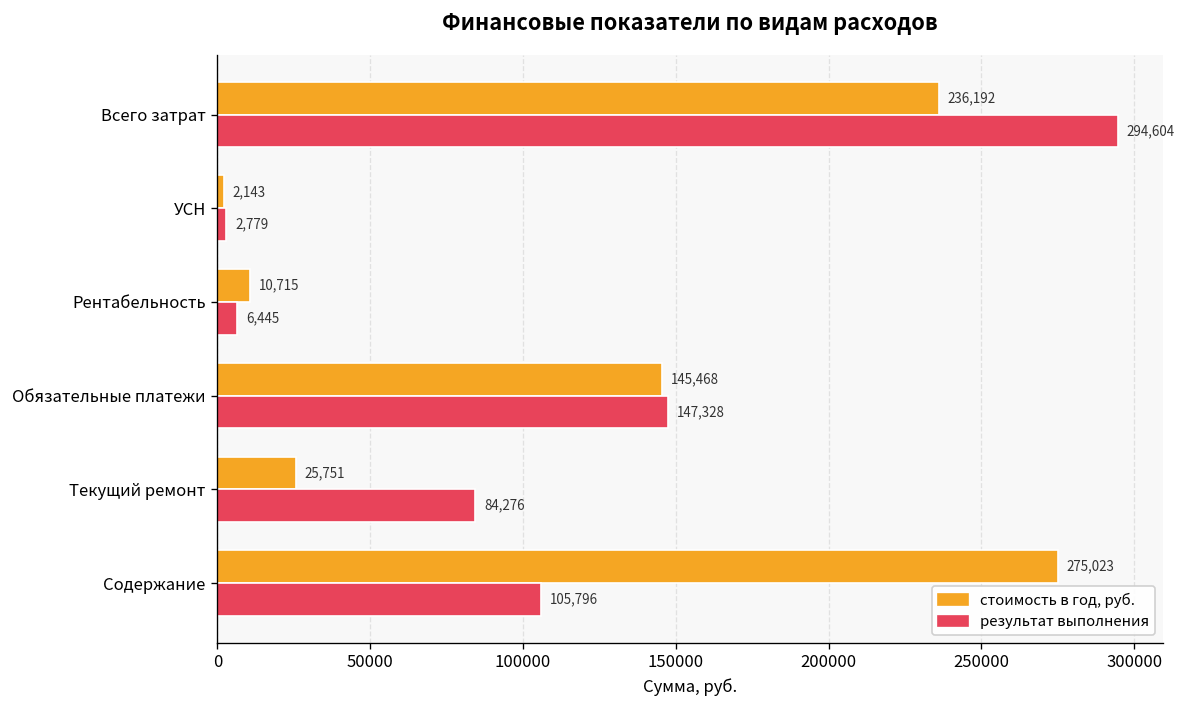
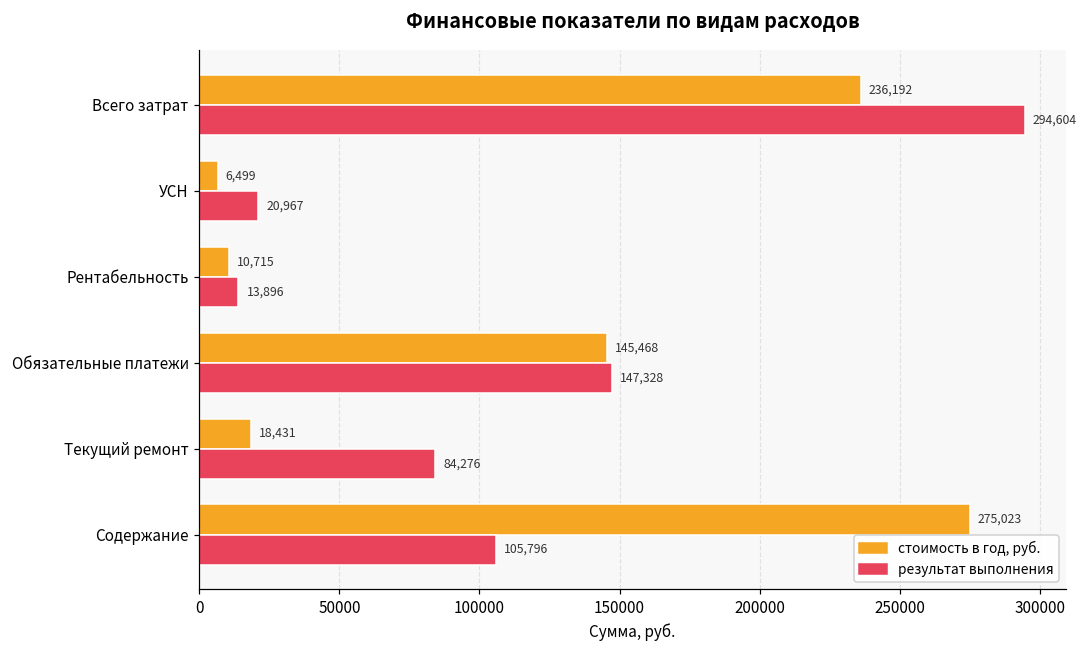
  {
    "стоимость в год, руб.": {
      "Всего затрат": "236,192",
-     "УСН": "2,143",
+     "УСН": "6,499",
      "Рентабельность": "10,715",
      "Обязательные платежи": "145,468",
-     "Текущий ремонт": "25,751",
+     "Текущий ремонт": "18,431",
      "Содержание": "275,023"
    },
    "результат выполнения": {
      "Всего затрат": "294,604",
-     "УСН": "2,779",
-     "Рентабельность": "6,445",
+     "УСН": "20,967",
+     "Рентабельность": "13,896",
      "Обязательные платежи": "147,328",
      "Текущий ремонт": "84,276",
      "Содержание": "105,796"
    }
  }
